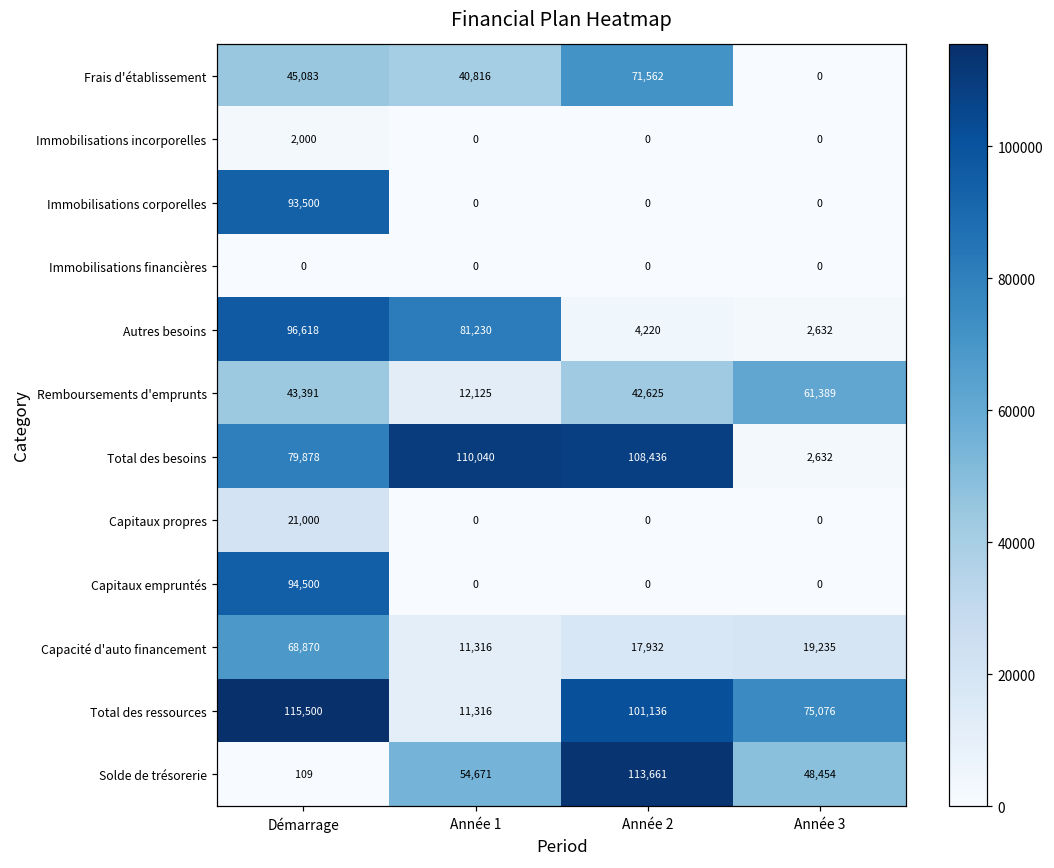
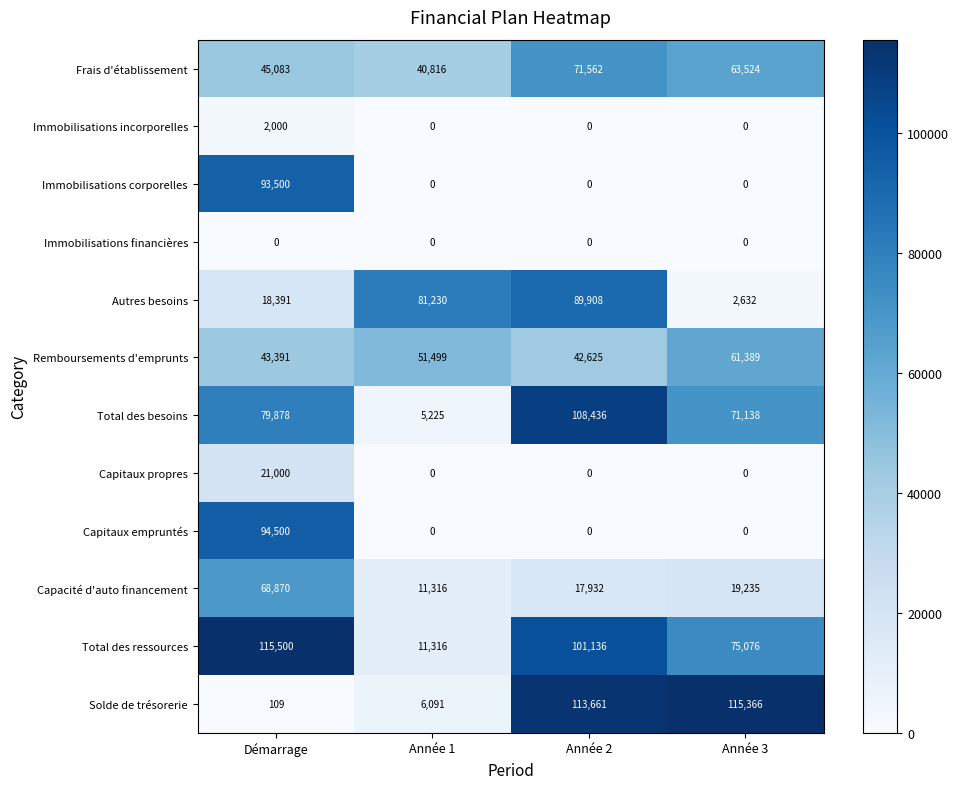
  {
    "Frais d'établissement": {
      "Démarrage": "45,083",
      "Année 1": "40,816",
      "Année 2": "71,562",
-     "Année 3": "0"
+     "Année 3": "63,524"
    },
    "Immobilisations incorporelles": {
      "Démarrage": "2,000",
      "Année 1": "0",
      "Année 2": "0",
      "Année 3": "0"
    },
    "Immobilisations corporelles": {
      "Démarrage": "93,500",
      "Année 1": "0",
      "Année 2": "0",
      "Année 3": "0"
    },
    "Immobilisations financières": {
      "Démarrage": "0",
      "Année 1": "0",
      "Année 2": "0",
      "Année 3": "0"
    },
    "Autres besoins": {
-     "Démarrage": "96,618",
+     "Démarrage": "18,391",
      "Année 1": "81,230",
-     "Année 2": "4,220",
+     "Année 2": "89,908",
      "Année 3": "2,632"
    },
    "Remboursements d'emprunts": {
      "Démarrage": "43,391",
-     "Année 1": "12,125",
+     "Année 1": "51,499",
      "Année 2": "42,625",
      "Année 3": "61,389"
    },
    "Total des besoins": {
      "Démarrage": "79,878",
-     "Année 1": "110,040",
+     "Année 1": "5,225",
      "Année 2": "108,436",
-     "Année 3": "2,632"
+     "Année 3": "71,138"
    },
    "Capitaux propres": {
      "Démarrage": "21,000",
      "Année 1": "0",
      "Année 2": "0",
      "Année 3": "0"
    },
    "Capitaux empruntés": {
      "Démarrage": "94,500",
      "Année 1": "0",
      "Année 2": "0",
      "Année 3": "0"
    },
    "Capacité d'auto financement": {
      "Démarrage": "68,870",
      "Année 1": "11,316",
      "Année 2": "17,932",
      "Année 3": "19,235"
    },
    "Total des ressources": {
      "Démarrage": "115,500",
      "Année 1": "11,316",
      "Année 2": "101,136",
      "Année 3": "75,076"
    },
    "Solde de trésorerie": {
      "Démarrage": "109",
-     "Année 1": "54,671",
+     "Année 1": "6,091",
      "Année 2": "113,661",
-     "Année 3": "48,454"
+     "Année 3": "115,366"
    }
  }
